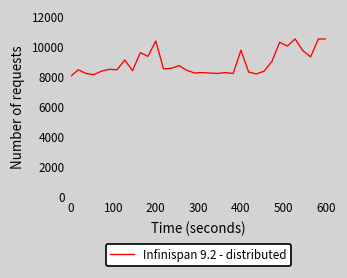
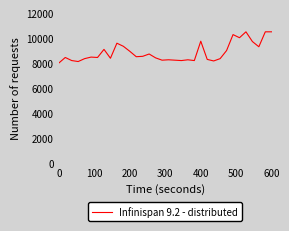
  {
    "0": 8000,
-   "200": 10400,
+   "200": 8900,
    "400": 9700,
    "600": 10500
  }
